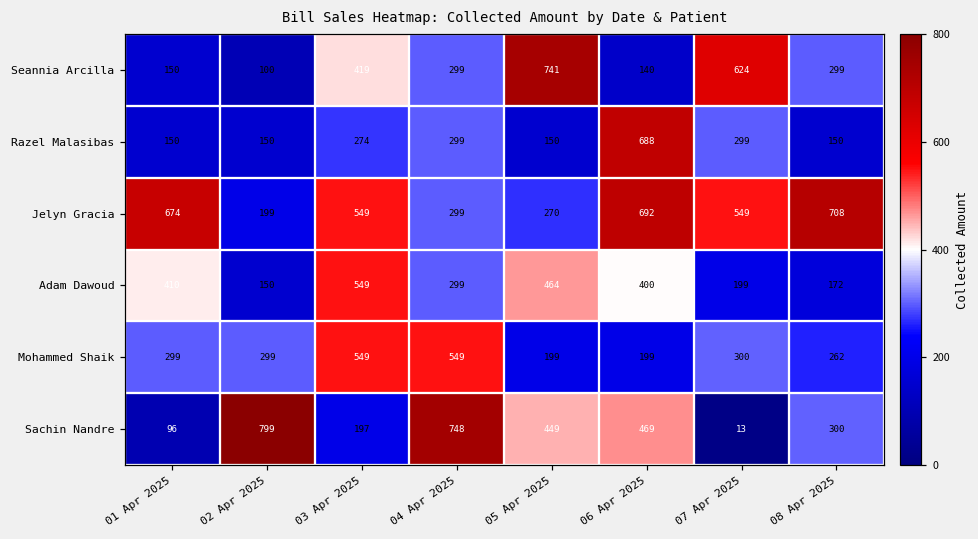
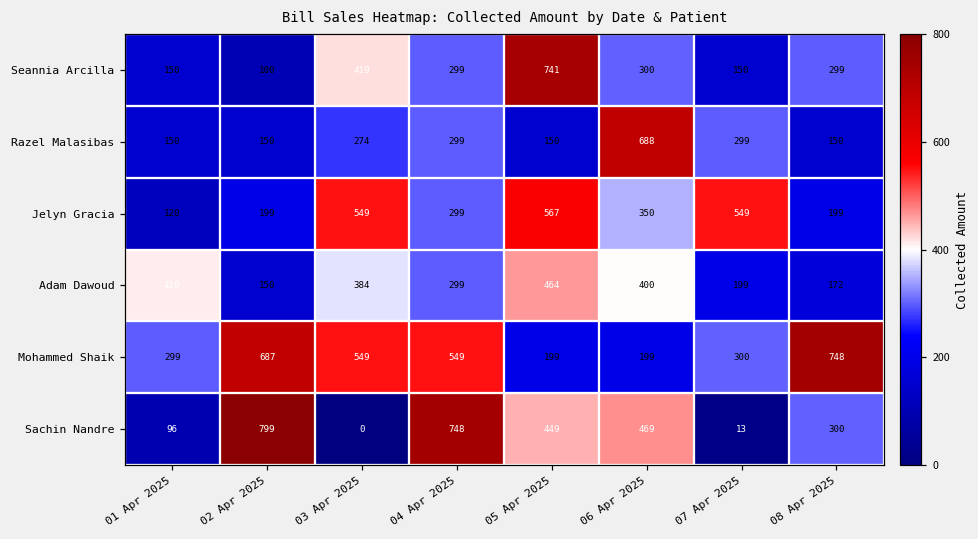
  {
    "Seannia Arcilla": {
      "01 Apr 2025": 150,
      "02 Apr 2025": 100,
      "04 Apr 2025": 299,
      "05 Apr 2025": 741,
-     "06 Apr 2025": 140,
-     "07 Apr 2025": 624,
+     "06 Apr 2025": 300,
+     "07 Apr 2025": 150,
      "08 Apr 2025": 299
    },
    "Razel Malasibas": {
      "01 Apr 2025": 150,
      "02 Apr 2025": 150,
      "03 Apr 2025": 274,
      "04 Apr 2025": 299,
      "05 Apr 2025": 150,
      "06 Apr 2025": 688,
      "07 Apr 2025": 299,
      "08 Apr 2025": 150
    },
    "Jelyn Gracia": {
-     "01 Apr 2025": 674,
+     "01 Apr 2025": 120,
      "02 Apr 2025": 199,
      "03 Apr 2025": 549,
      "04 Apr 2025": 299,
-     "05 Apr 2025": 270,
-     "06 Apr 2025": 692,
+     "05 Apr 2025": 567,
+     "06 Apr 2025": 350,
      "07 Apr 2025": 549,
-     "08 Apr 2025": 708
+     "08 Apr 2025": 199
    },
    "Adam Dawoud": {
      "02 Apr 2025": 150,
-     "03 Apr 2025": 549,
+     "03 Apr 2025": 384,
      "04 Apr 2025": 299,
      "05 Apr 2025": 464,
      "06 Apr 2025": 400,
      "07 Apr 2025": 199,
      "08 Apr 2025": 172
    },
    "Mohammed Shaik": {
      "01 Apr 2025": 299,
-     "02 Apr 2025": 299,
+     "02 Apr 2025": 687,
      "03 Apr 2025": 549,
      "04 Apr 2025": 549,
      "05 Apr 2025": 199,
      "06 Apr 2025": 199,
      "07 Apr 2025": 300,
-     "08 Apr 2025": 262
+     "08 Apr 2025": 748
    },
    "Sachin Nandre": {
      "01 Apr 2025": 96,
      "02 Apr 2025": 799,
-     "03 Apr 2025": 197,
+     "03 Apr 2025": 0,
      "04 Apr 2025": 748,
      "05 Apr 2025": 449,
      "06 Apr 2025": 469,
      "07 Apr 2025": 13,
      "08 Apr 2025": 300
    }
  }
